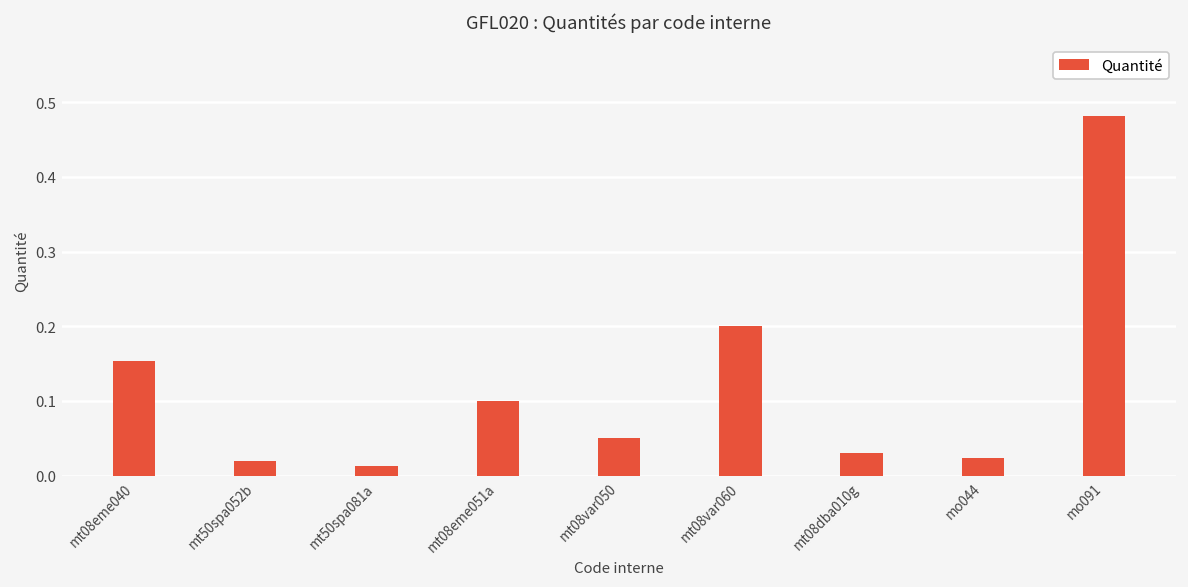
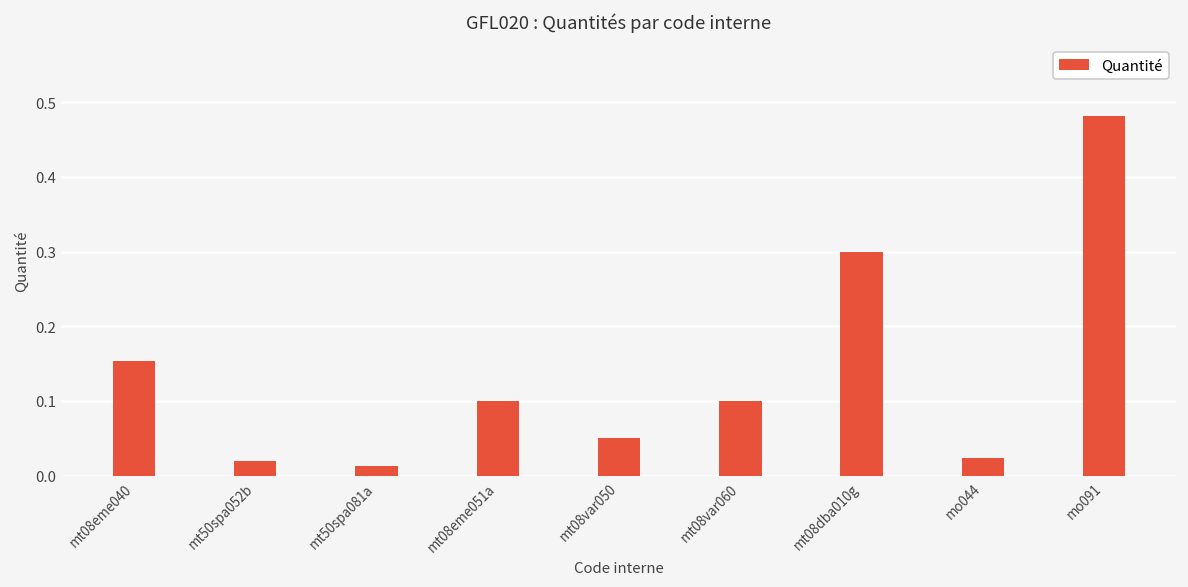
  {
    "mt08eme040": 0.15,
    "mt50spa052b": 0.02,
    "mt50spa081a": 0.01,
    "mt08eme051a": 0.10,
    "mt08var050": 0.05,
-   "mt08var060": 0.2,
-   "mt08dba010g": 0.03,
+   "mt08var060": 0.1,
+   "mt08dba010g": 0.30,
    "mo044": 0.02,
    "mo091": 0.48
  }
